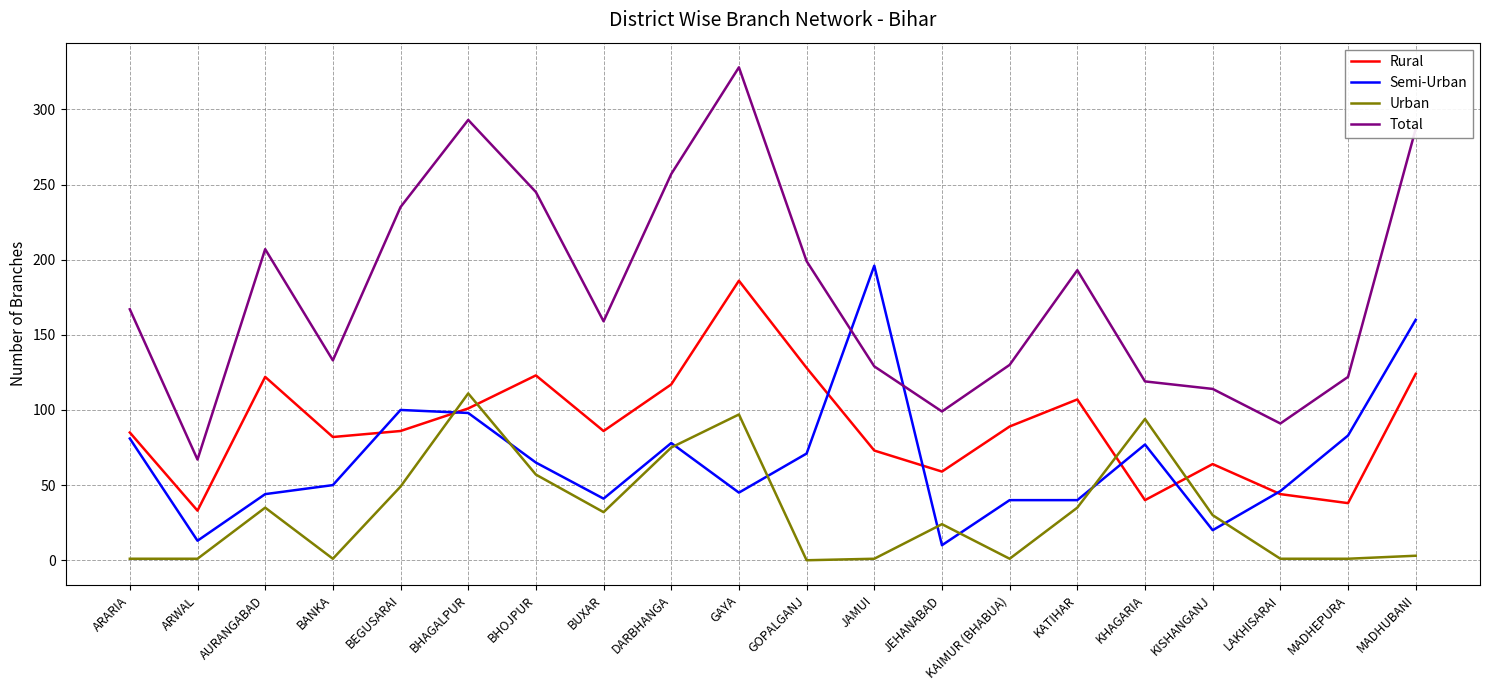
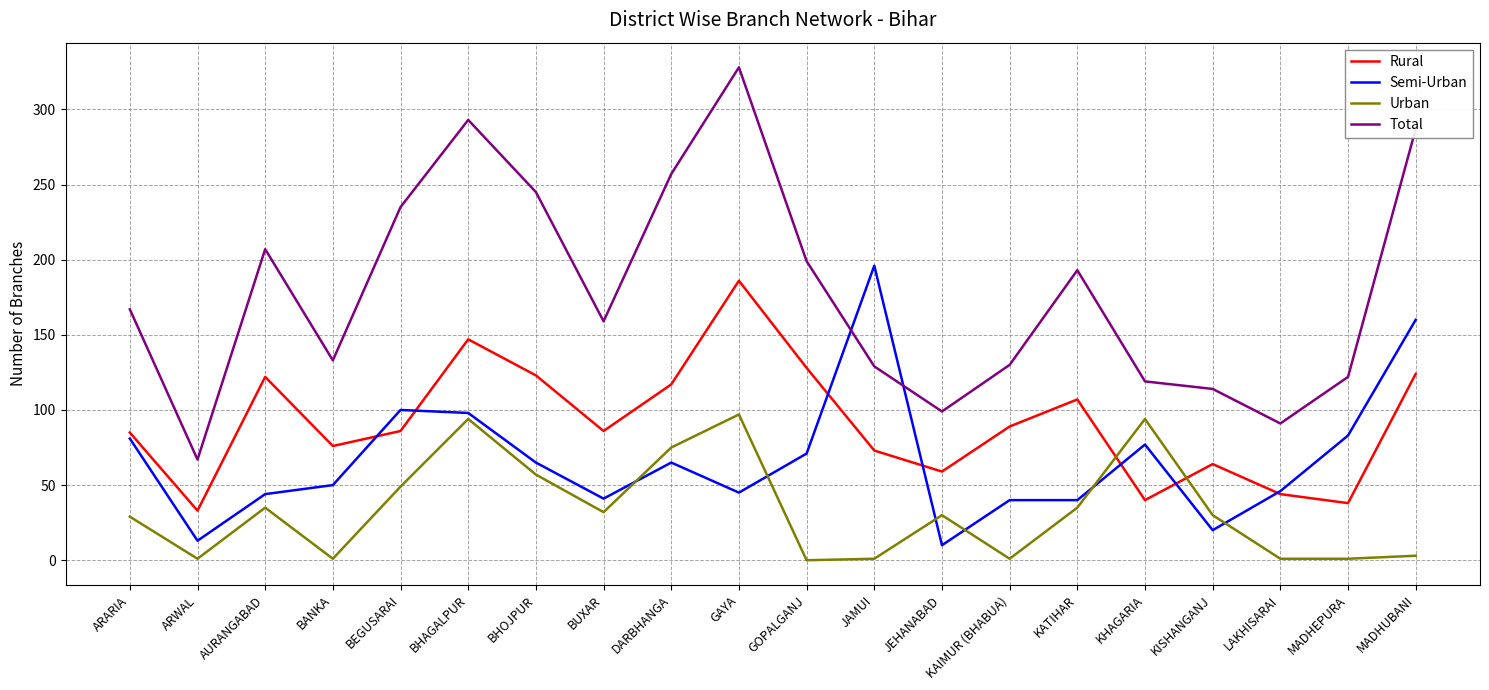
  {
    "Rural": {
      "ARARIA": 85,
      "ARWAL": 33,
      "AURANGABAD": 122,
-     "BANKA": 82,
+     "BANKA": 76,
      "BEGUSARAI": 86,
-     "BHAGALPUR": 101,
+     "BHAGALPUR": 147,
      "BHOJPUR": 123,
      "BUXAR": 86,
      "DARBHANGA": 117,
      "GAYA": 186,
      "GOPALGANJ": 128,
      "JAMUI": 73,
      "JEHANABAD": 59,
      "KAIMUR (BHABUA)": 89,
      "KATIHAR": 107,
      "KHAGARIA": 40,
      "KISHANGANJ": 64,
      "LAKHISARAI": 44,
      "MADHEPURA": 38,
      "MADHUBANI": 124
    },
    "Semi-Urban": {
      "ARARIA": 81,
      "ARWAL": 13,
      "AURANGABAD": 44,
      "BANKA": 50,
      "BEGUSARAI": 100,
      "BHAGALPUR": 98,
      "BHOJPUR": 65,
      "BUXAR": 41,
-     "DARBHANGA": 78,
+     "DARBHANGA": 65,
      "GAYA": 45,
      "GOPALGANJ": 71,
      "JAMUI": 196,
      "JEHANABAD": 10,
      "KAIMUR (BHABUA)": 40,
      "KATIHAR": 40,
      "KHAGARIA": 77,
      "KISHANGANJ": 20,
      "LAKHISARAI": 46,
      "MADHEPURA": 83,
      "MADHUBANI": 160
    },
    "Urban": {
-     "ARARIA": 1,
+     "ARARIA": 29,
      "ARWAL": 1,
      "AURANGABAD": 35,
      "BANKA": 1,
      "BEGUSARAI": 49,
-     "BHAGALPUR": 111,
+     "BHAGALPUR": 94,
      "BHOJPUR": 57,
      "BUXAR": 32,
      "DARBHANGA": 75,
      "GAYA": 97,
      "GOPALGANJ": 0,
      "JAMUI": 1,
-     "JEHANABAD": 24,
+     "JEHANABAD": 30,
      "KAIMUR (BHABUA)": 1,
      "KATIHAR": 35,
      "KHAGARIA": 94,
      "KISHANGANJ": 30,
      "LAKHISARAI": 1,
      "MADHEPURA": 1,
      "MADHUBANI": 3
    },
    "Total": {
      "ARARIA": 167,
      "ARWAL": 67,
      "AURANGABAD": 207,
      "BANKA": 133,
      "BEGUSARAI": 235,
      "BHAGALPUR": 293,
      "BHOJPUR": 245,
      "BUXAR": 159,
      "DARBHANGA": 257,
      "GAYA": 328,
      "GOPALGANJ": 199,
      "JAMUI": 129,
      "JEHANABAD": 99,
      "KAIMUR (BHABUA)": 130,
      "KATIHAR": 193,
      "KHAGARIA": 119,
      "KISHANGANJ": 114,
      "LAKHISARAI": 91,
      "MADHEPURA": 122
    }
  }
